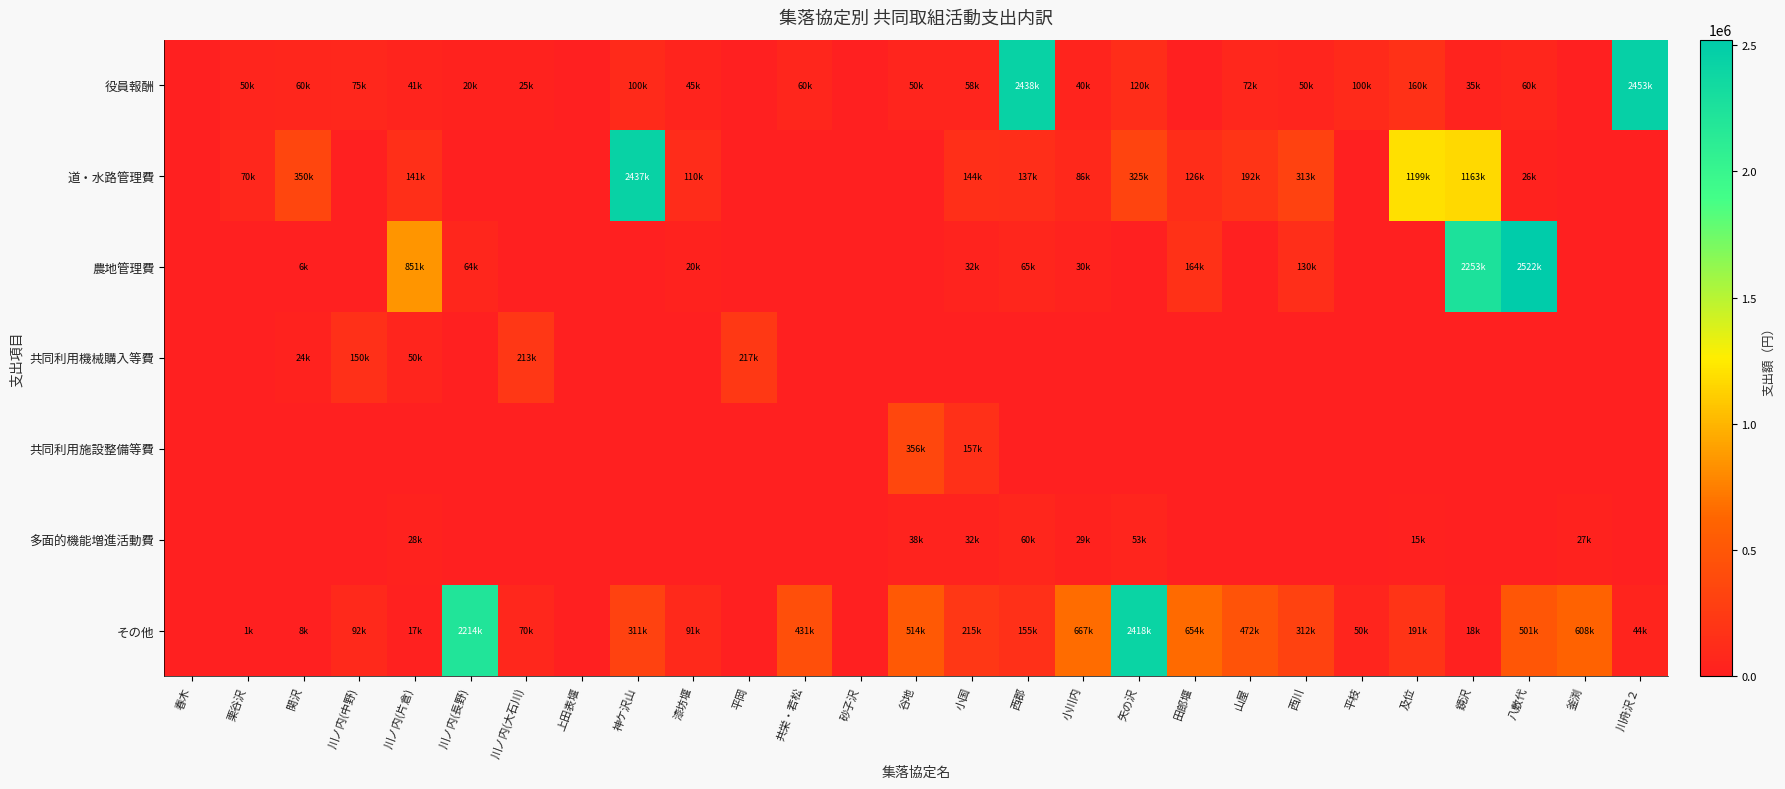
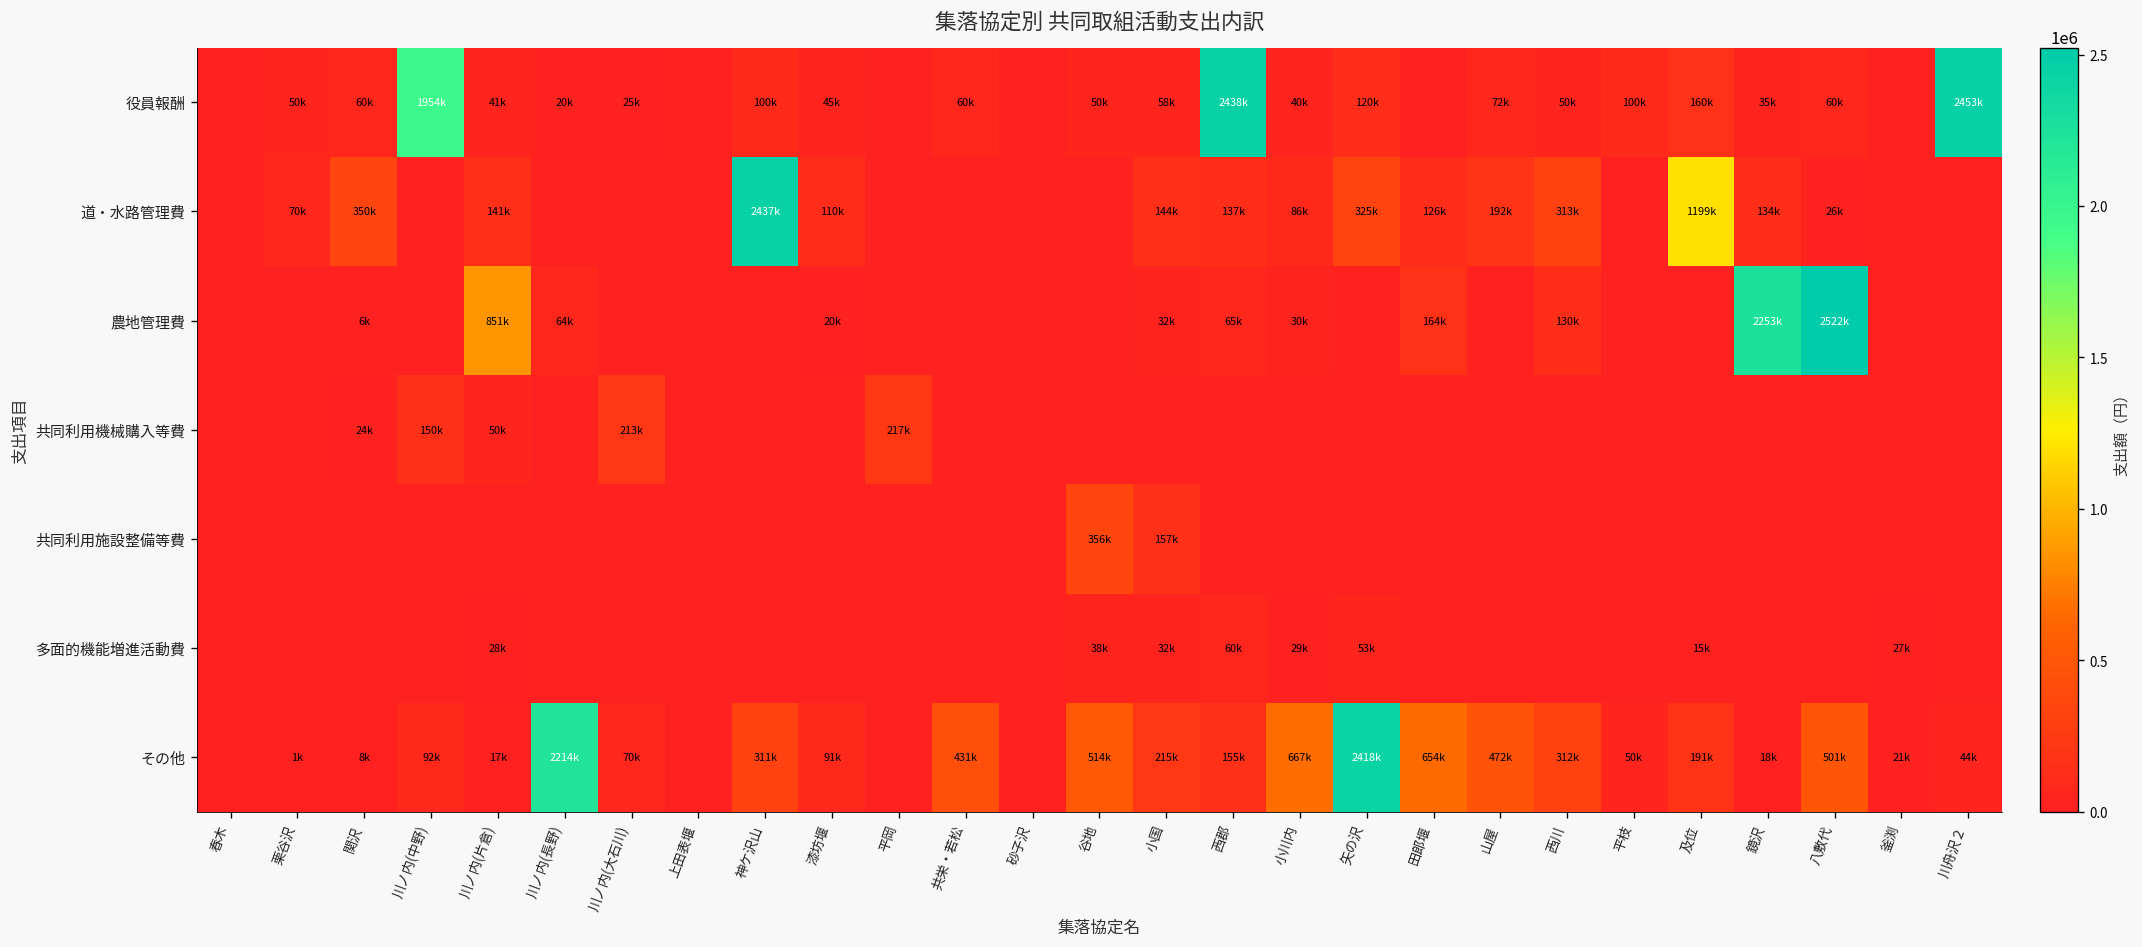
  {
    "役員報酬": {
      "栗谷沢": "50k",
      "関沢": "60k",
-     "川ノ内(中野)": "75k",
+     "川ノ内(中野)": "1954k",
      "川ノ内(片倉)": "41k",
      "川ノ内(長野)": "20k",
      "川ノ内(大石川)": "25k",
      "神ケ沢山": "100k",
      "漆坊堰": "45k",
      "共栄・若松": "60k",
      "谷地": "50k",
      "小国": "58k",
      "西郡": "2438k",
      "小川内": "40k",
      "矢の沢": "120k",
      "山屋": "72k",
      "西川": "50k",
      "平枝": "100k",
      "及位": "160k",
      "鏡沢": "35k",
      "八敷代": "60k",
      "川舟沢２": "2453k"
    },
    "道・水路管理費": {
      "栗谷沢": "70k",
      "関沢": "350k",
      "川ノ内(片倉)": "141k",
      "神ケ沢山": "2437k",
      "漆坊堰": "110k",
      "小国": "144k",
      "西郡": "137k",
      "小川内": "86k",
      "矢の沢": "325k",
      "田郎堰": "126k",
      "山屋": "192k",
      "西川": "313k",
      "及位": "1199k",
-     "鏡沢": "1163k",
+     "鏡沢": "134k",
      "八敷代": "26k"
    },
    "農地管理費": {
      "関沢": "6k",
      "川ノ内(片倉)": "851k",
      "川ノ内(長野)": "64k",
      "漆坊堰": "20k",
      "小国": "32k",
      "西郡": "65k",
      "小川内": "30k",
      "田郎堰": "164k",
      "西川": "130k",
      "鏡沢": "2253k",
      "八敷代": "2522k"
    },
    "共同利用機械購入等費": {
      "関沢": "24k",
      "川ノ内(中野)": "150k",
      "川ノ内(片倉)": "50k",
      "川ノ内(大石川)": "213k",
      "平岡": "217k"
    },
    "共同利用施設整備等費": {
      "谷地": "356k",
      "小国": "157k"
    },
    "多面的機能増進活動費": {
      "川ノ内(片倉)": "28k",
      "谷地": "38k",
      "小国": "32k",
      "西郡": "60k",
      "小川内": "29k",
      "矢の沢": "53k",
      "及位": "15k",
      "釜渕": "27k"
    },
    "その他": {
      "栗谷沢": "1k",
      "関沢": "8k",
      "川ノ内(中野)": "92k",
      "川ノ内(片倉)": "17k",
      "川ノ内(長野)": "2214k",
      "川ノ内(大石川)": "70k",
      "神ケ沢山": "311k",
      "漆坊堰": "91k",
      "共栄・若松": "431k",
      "谷地": "514k",
      "小国": "215k",
      "西郡": "155k",
      "小川内": "667k",
      "矢の沢": "2418k",
      "田郎堰": "654k",
      "山屋": "472k",
      "西川": "312k",
      "平枝": "50k",
      "及位": "191k",
      "鏡沢": "18k",
      "八敷代": "501k",
-     "釜渕": "608k",
+     "釜渕": "21k",
      "川舟沢２": "44k"
    }
  }
